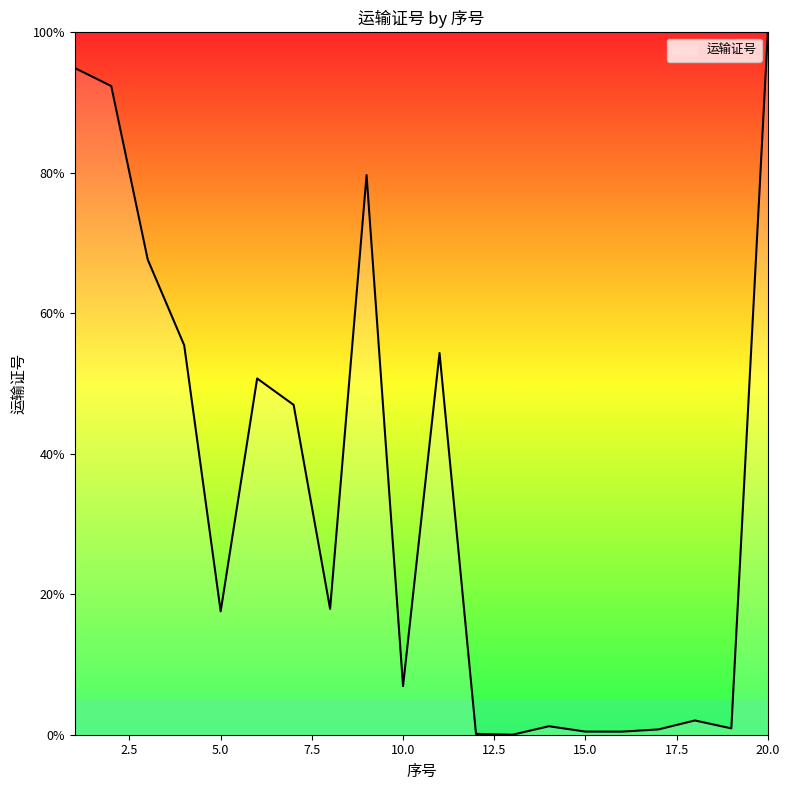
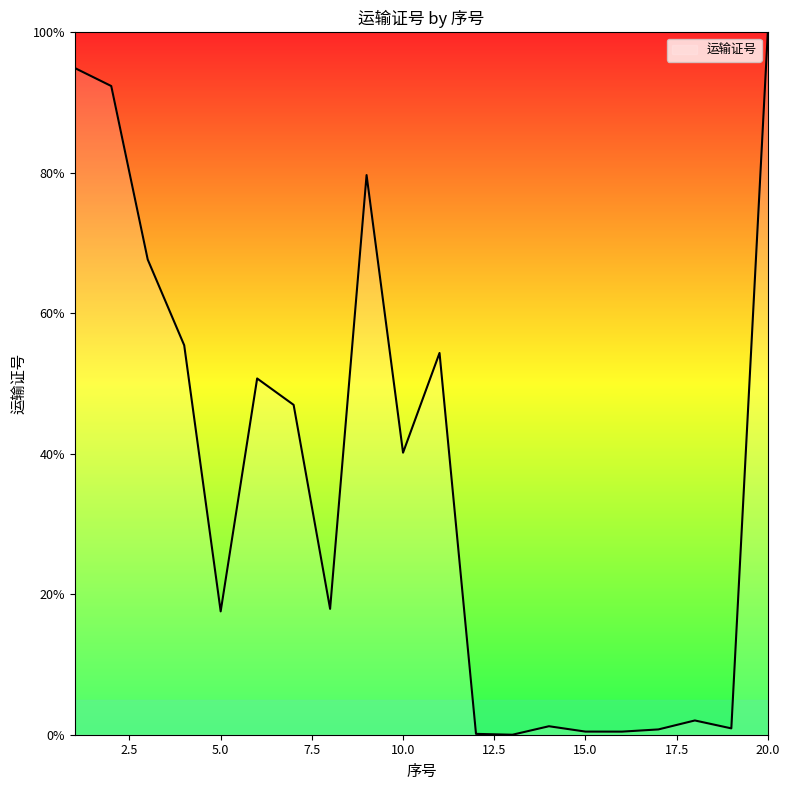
  {
    "5.0": "18%",
-   "10.0": "7%",
+   "10.0": "40%",
    "20.0": "100%"
  }
